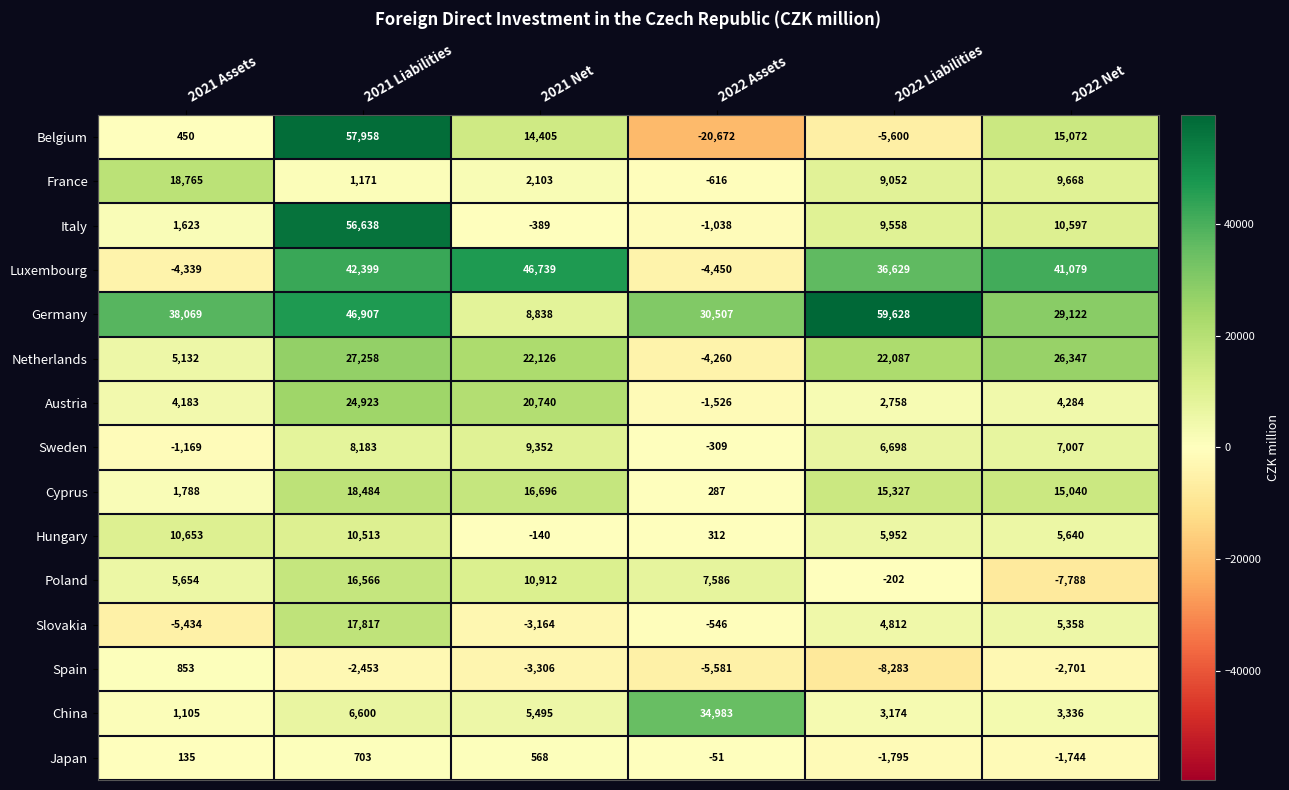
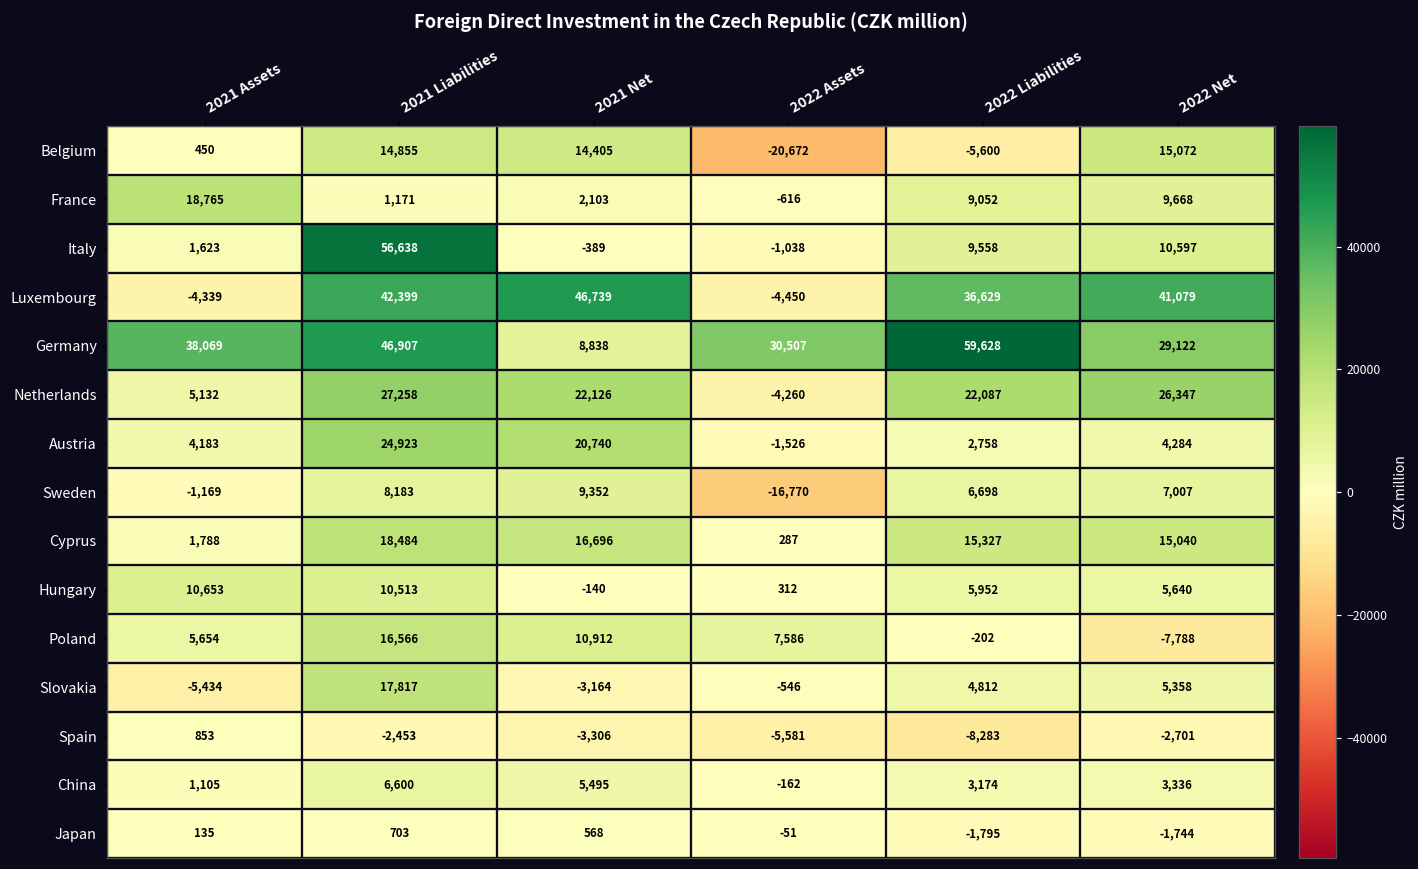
  {
    "Belgium": {
      "2021 Assets": "450",
-     "2021 Liabilities": "57,958",
+     "2021 Liabilities": "14,855",
      "2021 Net": "14,405",
      "2022 Assets": "-20,672",
      "2022 Liabilities": "-5,600",
      "2022 Net": "15,072"
    },
    "France": {
      "2021 Assets": "18,765",
      "2021 Liabilities": "1,171",
      "2021 Net": "2,103",
      "2022 Assets": "-616",
      "2022 Liabilities": "9,052",
      "2022 Net": "9,668"
    },
    "Italy": {
      "2021 Assets": "1,623",
      "2021 Liabilities": "56,638",
      "2021 Net": "-389",
      "2022 Assets": "-1,038",
      "2022 Liabilities": "9,558",
      "2022 Net": "10,597"
    },
    "Luxembourg": {
      "2021 Assets": "-4,339",
      "2021 Liabilities": "42,399",
      "2021 Net": "46,739",
      "2022 Assets": "-4,450",
      "2022 Liabilities": "36,629",
      "2022 Net": "41,079"
    },
    "Germany": {
      "2021 Assets": "38,069",
      "2021 Liabilities": "46,907",
      "2021 Net": "8,838",
      "2022 Assets": "30,507",
      "2022 Liabilities": "59,628",
      "2022 Net": "29,122"
    },
    "Netherlands": {
      "2021 Assets": "5,132",
      "2021 Liabilities": "27,258",
      "2021 Net": "22,126",
      "2022 Assets": "-4,260",
      "2022 Liabilities": "22,087",
      "2022 Net": "26,347"
    },
    "Austria": {
      "2021 Assets": "4,183",
      "2021 Liabilities": "24,923",
      "2021 Net": "20,740",
      "2022 Assets": "-1,526",
      "2022 Liabilities": "2,758",
      "2022 Net": "4,284"
    },
    "Sweden": {
      "2021 Assets": "-1,169",
      "2021 Liabilities": "8,183",
      "2021 Net": "9,352",
-     "2022 Assets": "-309",
+     "2022 Assets": "-16,770",
      "2022 Liabilities": "6,698",
      "2022 Net": "7,007"
    },
    "Cyprus": {
      "2021 Assets": "1,788",
      "2021 Liabilities": "18,484",
      "2021 Net": "16,696",
      "2022 Assets": "287",
      "2022 Liabilities": "15,327",
      "2022 Net": "15,040"
    },
    "Hungary": {
      "2021 Assets": "10,653",
      "2021 Liabilities": "10,513",
      "2021 Net": "-140",
      "2022 Assets": "312",
      "2022 Liabilities": "5,952",
      "2022 Net": "5,640"
    },
    "Poland": {
      "2021 Assets": "5,654",
      "2021 Liabilities": "16,566",
      "2021 Net": "10,912",
      "2022 Assets": "7,586",
      "2022 Liabilities": "-202",
      "2022 Net": "-7,788"
    },
    "Slovakia": {
      "2021 Assets": "-5,434",
      "2021 Liabilities": "17,817",
      "2021 Net": "-3,164",
      "2022 Assets": "-546",
      "2022 Liabilities": "4,812",
      "2022 Net": "5,358"
    },
    "Spain": {
      "2021 Assets": "853",
      "2021 Liabilities": "-2,453",
      "2021 Net": "-3,306",
      "2022 Assets": "-5,581",
      "2022 Liabilities": "-8,283",
      "2022 Net": "-2,701"
    },
    "China": {
      "2021 Assets": "1,105",
      "2021 Liabilities": "6,600",
      "2021 Net": "5,495",
-     "2022 Assets": "34,983",
+     "2022 Assets": "-162",
      "2022 Liabilities": "3,174",
      "2022 Net": "3,336"
    },
    "Japan": {
      "2021 Assets": "135",
      "2021 Liabilities": "703",
      "2021 Net": "568",
      "2022 Assets": "-51",
      "2022 Liabilities": "-1,795",
      "2022 Net": "-1,744"
    }
  }
